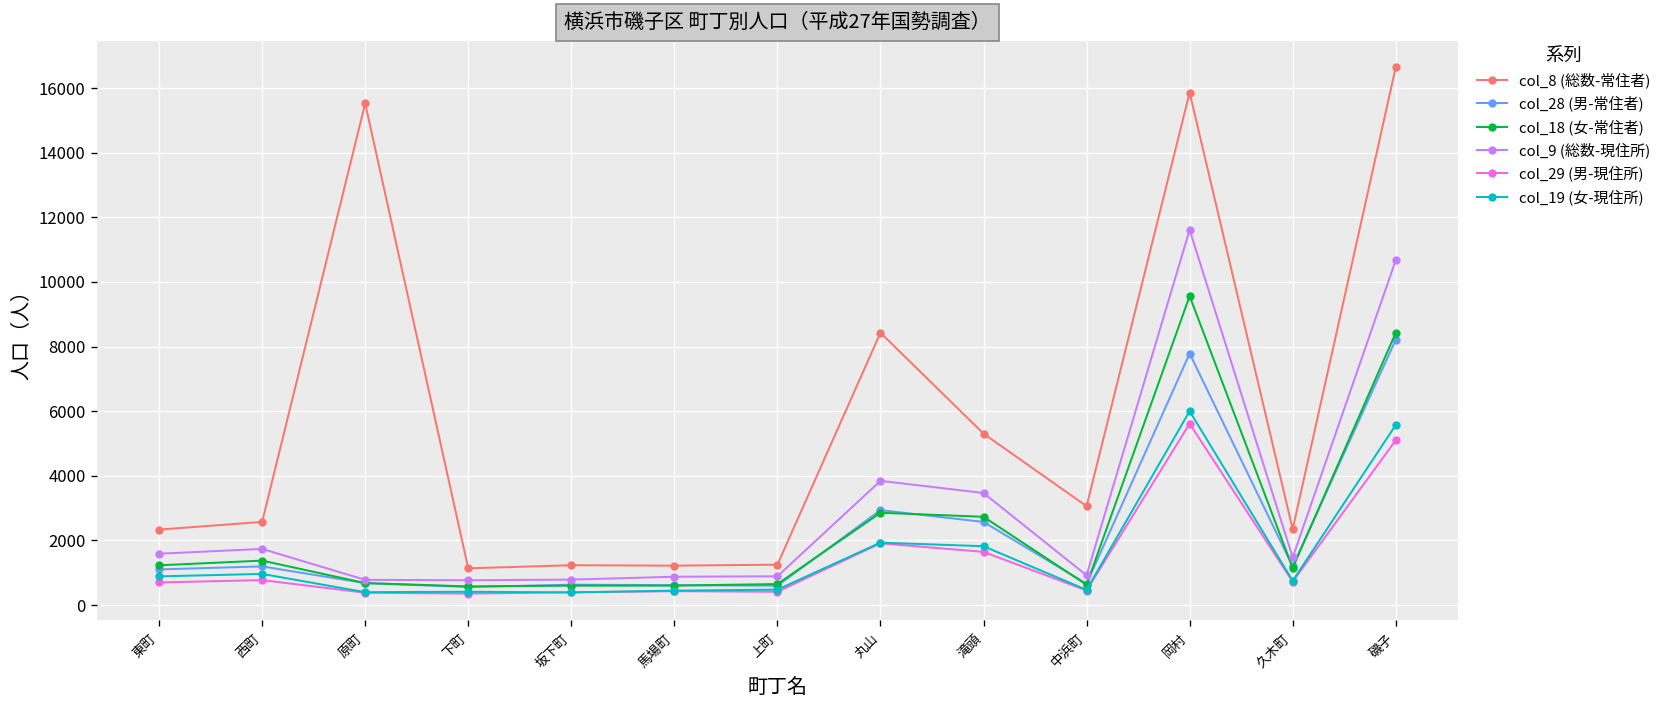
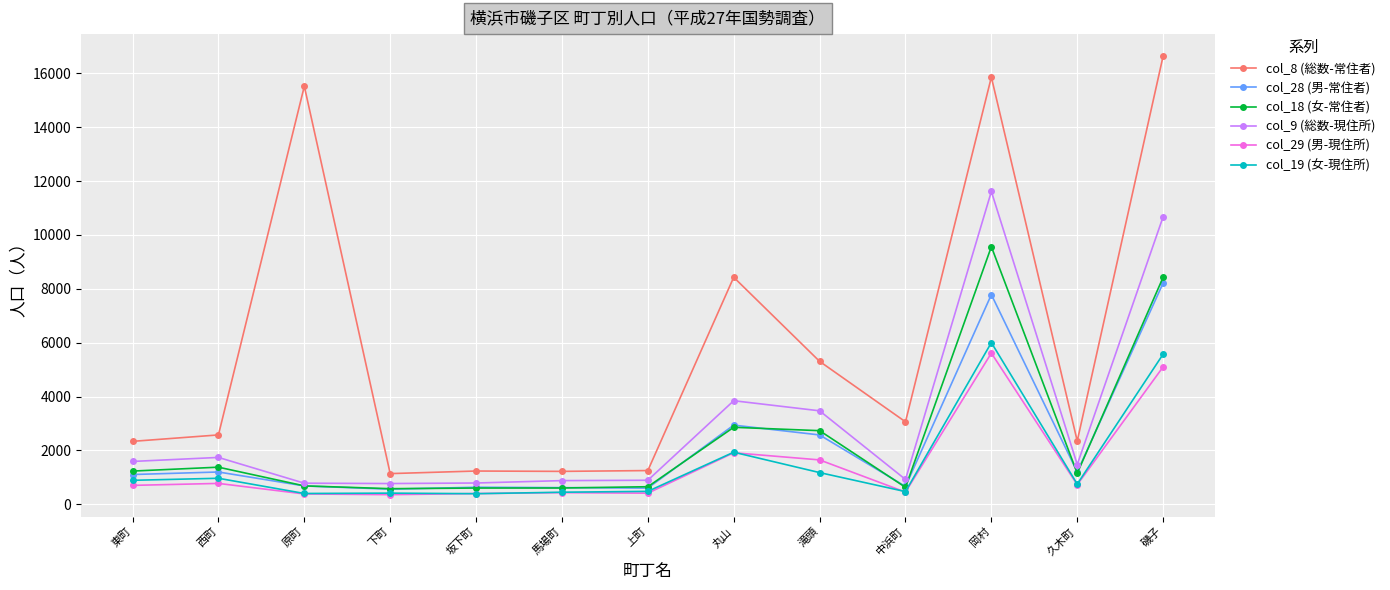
  {
    "col_8 (総数-常住者)": {
      "東町": 2300,
      "西町": 2600,
      "原町": 15500,
      "下町": 1100,
      "坂下町": 1200,
      "馬場町": 1200,
      "上町": 1300,
      "丸山": 8400,
      "滝頭": 5300,
      "中浜町": 3100,
      "岡村": 15900,
      "久木町": 2300,
      "磯子": 16600
    },
    "col_28 (男-常住者)": {
      "東町": 1100,
      "西町": 1200,
      "滝頭": 2600,
      "岡村": 7800,
      "磯子": 8200
    },
    "col_18 (女-常住者)": {
      "東町": 1200,
      "西町": 1400,
      "滝頭": 2700,
      "岡村": 9600,
      "磯子": 8400
    },
    "col_19 (女-現住所)": {
      "東町": 900,
      "西町": 1000,
-     "滝頭": 1800,
+     "滝頭": 1200,
      "岡村": 6000,
      "磯子": 5600
    }
  }
